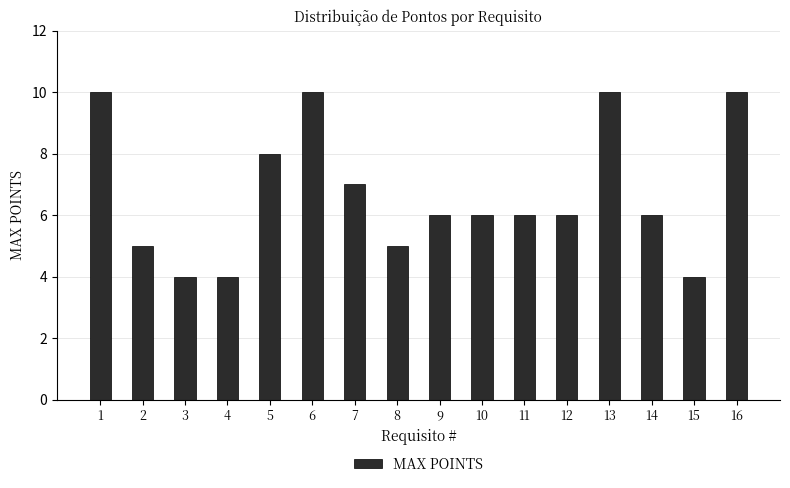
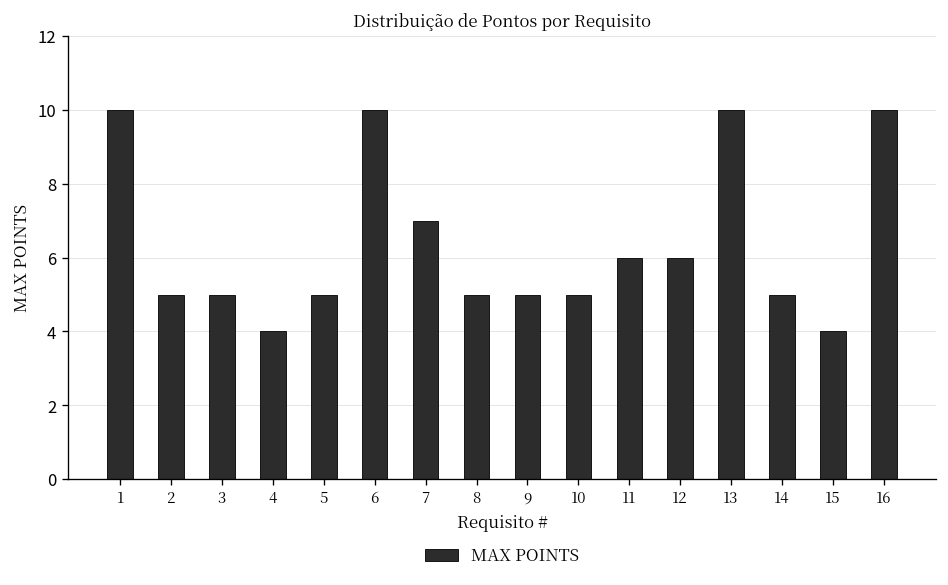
  {
    "1": 10,
    "2": 5,
-   "3": 4,
+   "3": 5,
    "4": 4,
-   "5": 8,
+   "5": 5,
    "6": 10,
    "7": 7,
    "8": 5,
-   "9": 6,
-   "10": 6,
+   "9": 5,
+   "10": 5,
    "11": 6,
    "12": 6,
    "13": 10,
-   "14": 6,
+   "14": 5,
    "15": 4,
    "16": 10
  }
